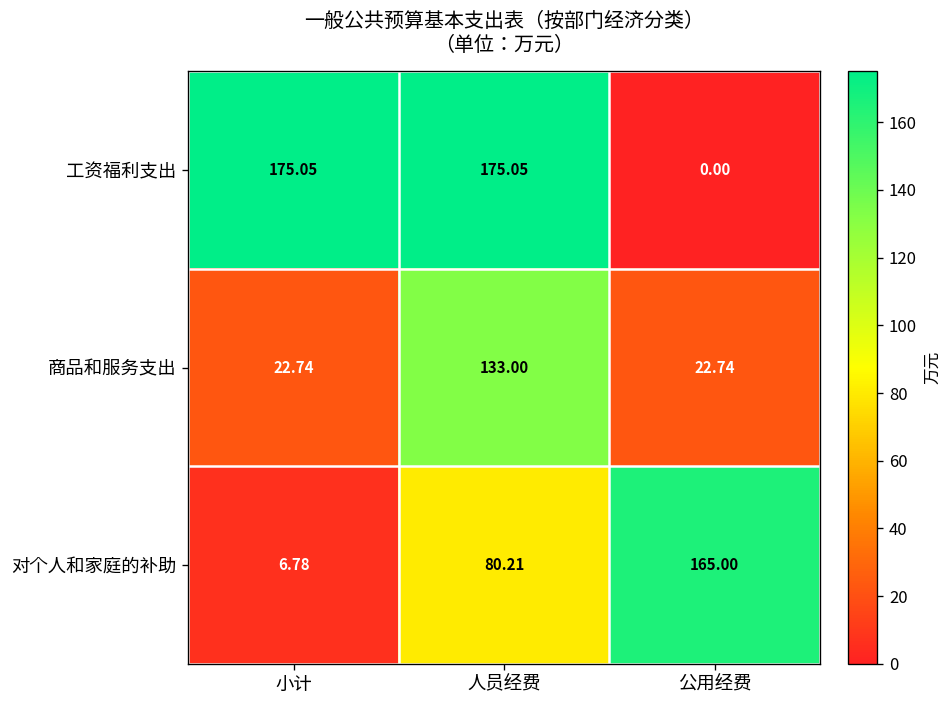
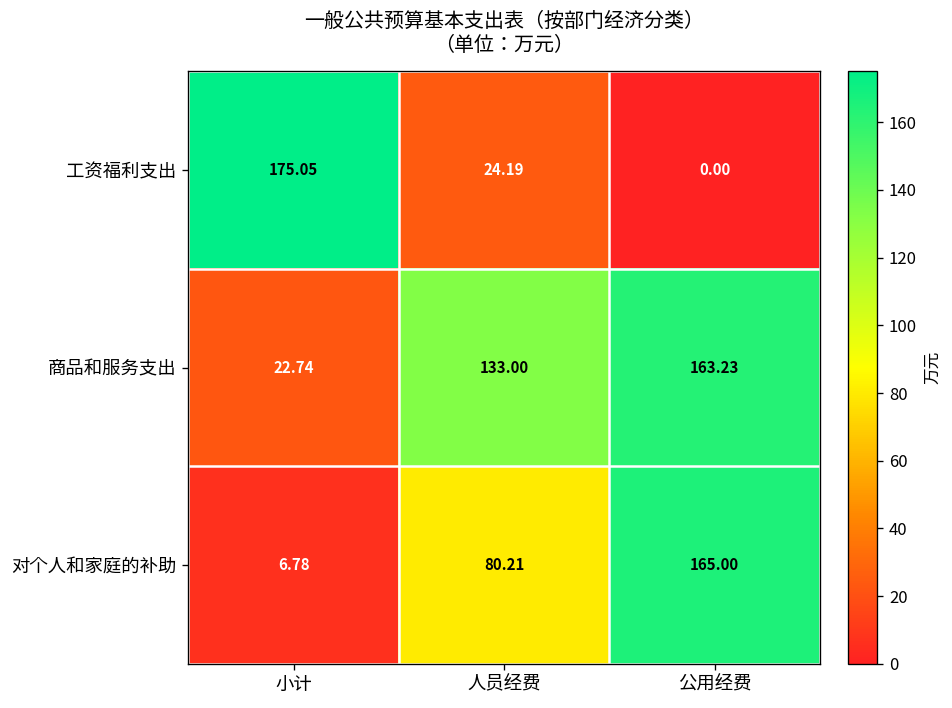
  {
    "工资福利支出": {
      "小计": 175.05,
-     "人员经费": 175.05,
+     "人员经费": 24.19,
      "公用经费": 0.00
    },
    "商品和服务支出": {
      "小计": 22.74,
      "人员经费": 133.00,
-     "公用经费": 22.74
+     "公用经费": 163.23
    },
    "对个人和家庭的补助": {
      "小计": 6.78,
      "人员经费": 80.21,
      "公用经费": 165.00
    }
  }
